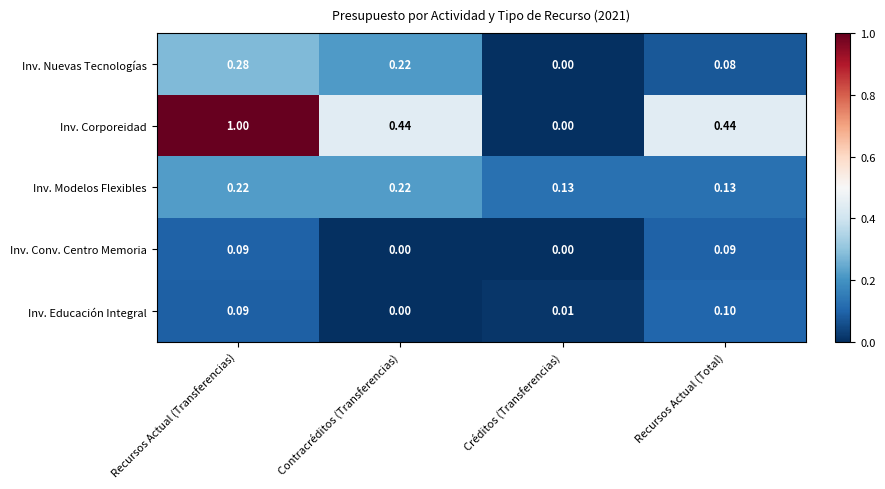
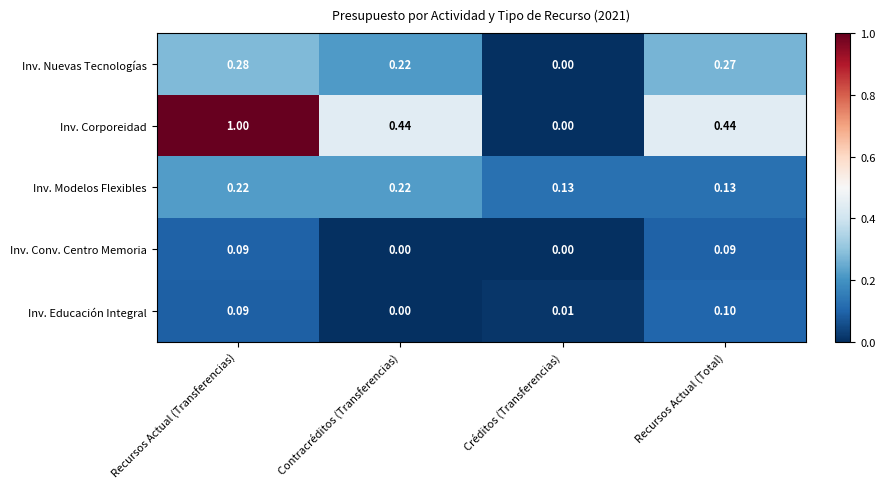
  {
    "Inv. Nuevas Tecnologías": {
      "Recursos Actual (Transferencias)": 0.28,
      "Contracréditos (Transferencias)": 0.22,
      "Créditos (Transferencias)": 0.00,
-     "Recursos Actual (Total)": 0.08
+     "Recursos Actual (Total)": 0.27
    },
    "Inv. Corporeidad": {
      "Recursos Actual (Transferencias)": 1.00,
      "Contracréditos (Transferencias)": 0.44,
      "Créditos (Transferencias)": 0.00,
      "Recursos Actual (Total)": 0.44
    },
    "Inv. Modelos Flexibles": {
      "Recursos Actual (Transferencias)": 0.22,
      "Contracréditos (Transferencias)": 0.22,
      "Créditos (Transferencias)": 0.13,
      "Recursos Actual (Total)": 0.13
    },
    "Inv. Conv. Centro Memoria": {
      "Recursos Actual (Transferencias)": 0.09,
      "Contracréditos (Transferencias)": 0.00,
      "Créditos (Transferencias)": 0.00,
      "Recursos Actual (Total)": 0.09
    },
    "Inv. Educación Integral": {
      "Recursos Actual (Transferencias)": 0.09,
      "Contracréditos (Transferencias)": 0.00,
      "Créditos (Transferencias)": 0.01,
      "Recursos Actual (Total)": 0.10
    }
  }
